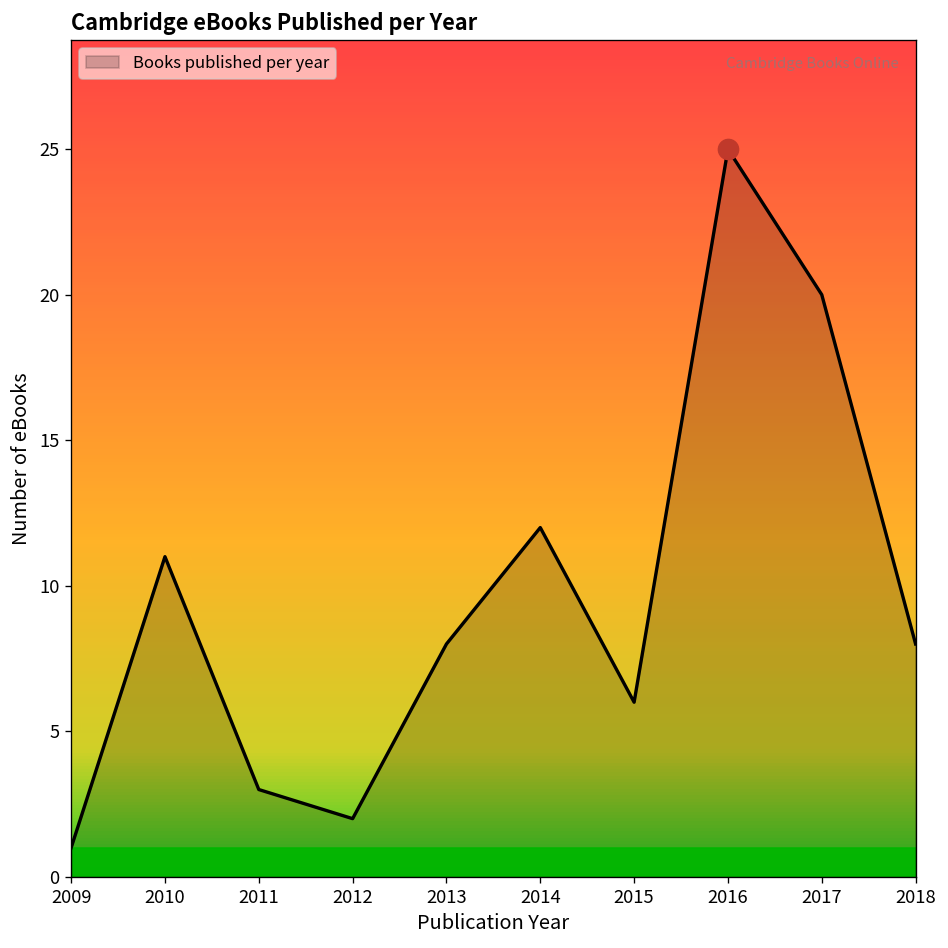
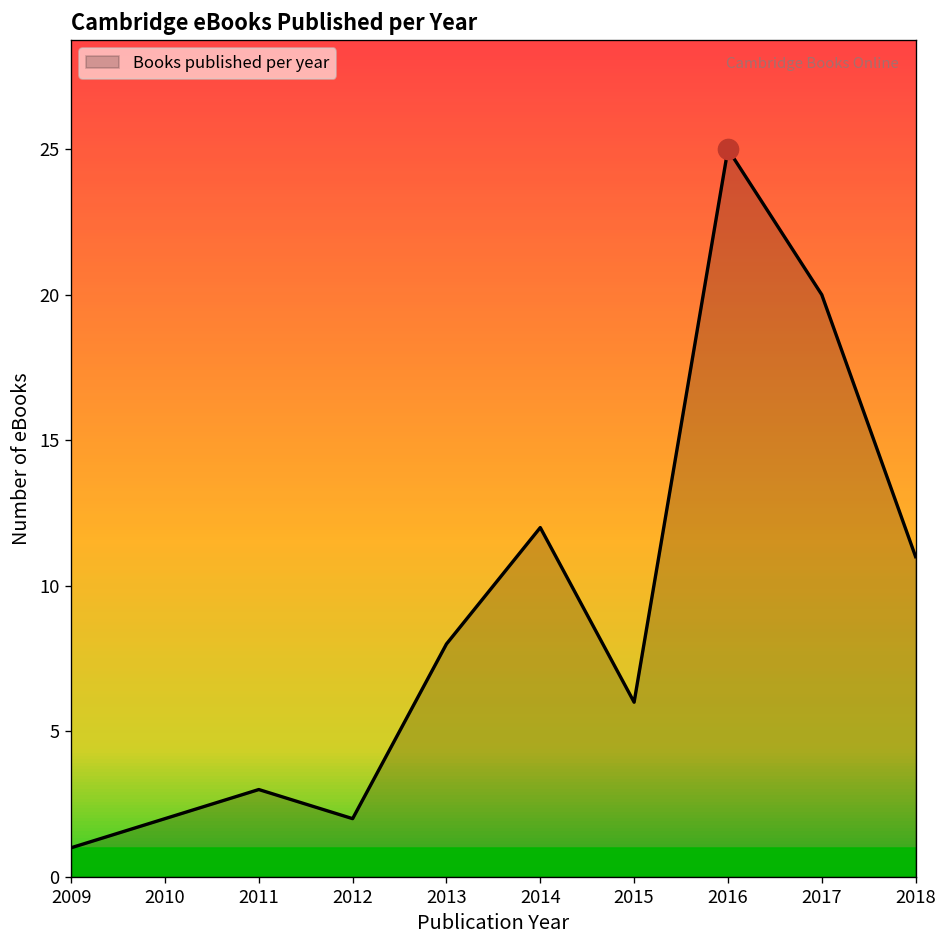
  {
    "Books published per year": {
-     "2010": 11,
+     "2010": 2,
      "2011": 3,
      "2012": 2,
      "2013": 8,
      "2014": 12,
      "2015": 6,
      "2017": 20,
-     "2018": 8
+     "2018": 11
    }
  }
